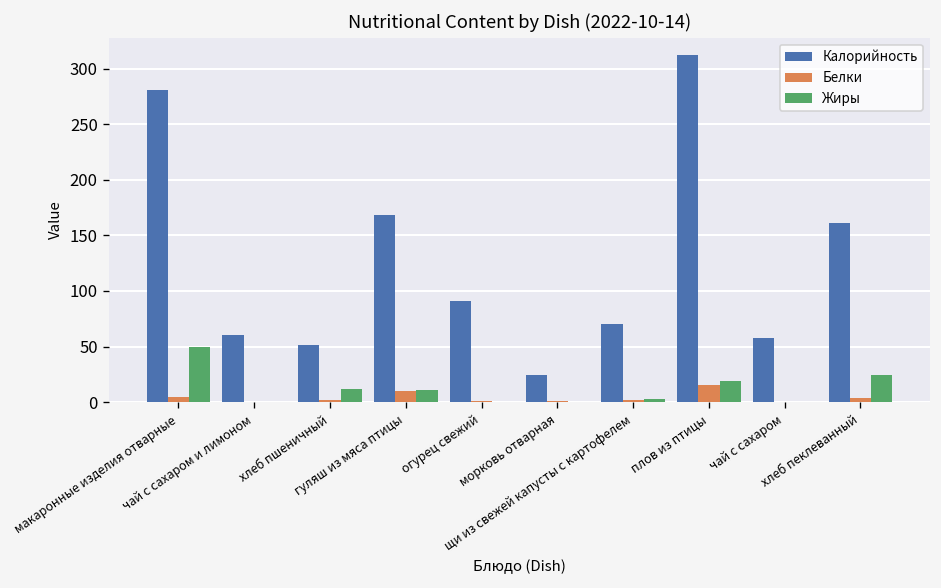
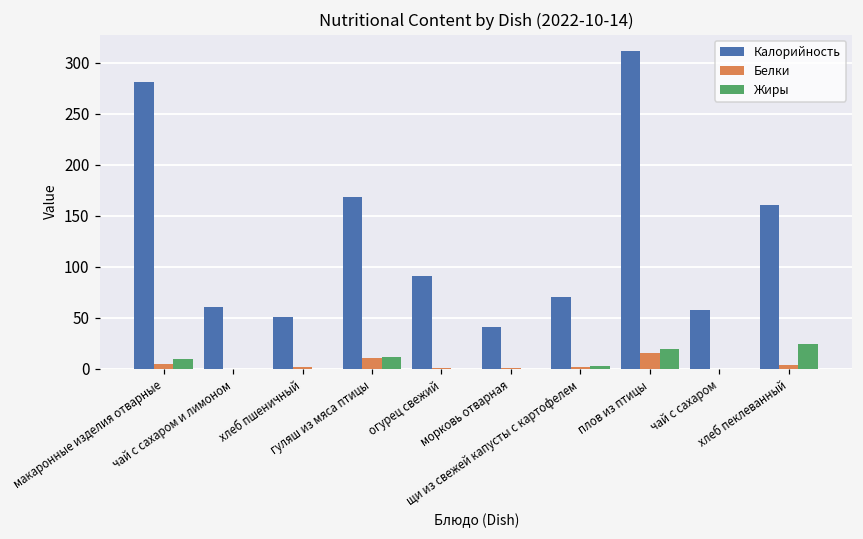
  {
    "Калорийность": {
      "макаронные изделия отварные": 280,
      "чай с сахаром и лимоном": 60,
      "хлеб пшеничный": 50,
      "гуляш из мяса птицы": 170,
      "огурец свежий": 90,
-     "морковь отварная": 20,
+     "морковь отварная": 40,
      "щи из свежей капусты с картофелем": 70,
      "плов из птицы": 310,
      "чай с сахаром": 60,
      "хлеб пеклеванный": 160
    },
    "Белки": {
      "макаронные изделия отварные": 10,
      "чай с сахаром и лимоном": 0,
      "гуляш из мяса птицы": 10,
      "плов из птицы": 20,
      "чай с сахаром": 0,
      "хлеб пеклеванный": 0
    },
    "Жиры": {
-     "макаронные изделия отварные": 50,
+     "макаронные изделия отварные": 10,
      "чай с сахаром и лимоном": 0,
-     "хлеб пшеничный": 10,
+     "хлеб пшеничный": 0,
      "гуляш из мяса птицы": 10,
      "огурец свежий": 0,
      "морковь отварная": 0,
      "щи из свежей капусты с картофелем": 0,
      "плов из птицы": 20,
      "чай с сахаром": 0,
      "хлеб пеклеванный": 20
    }
  }
